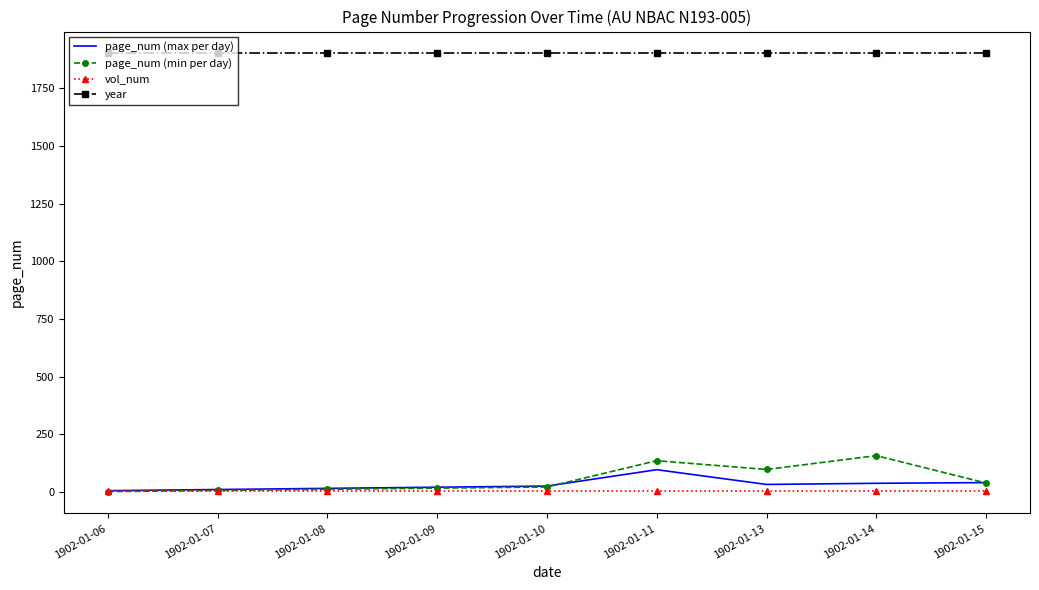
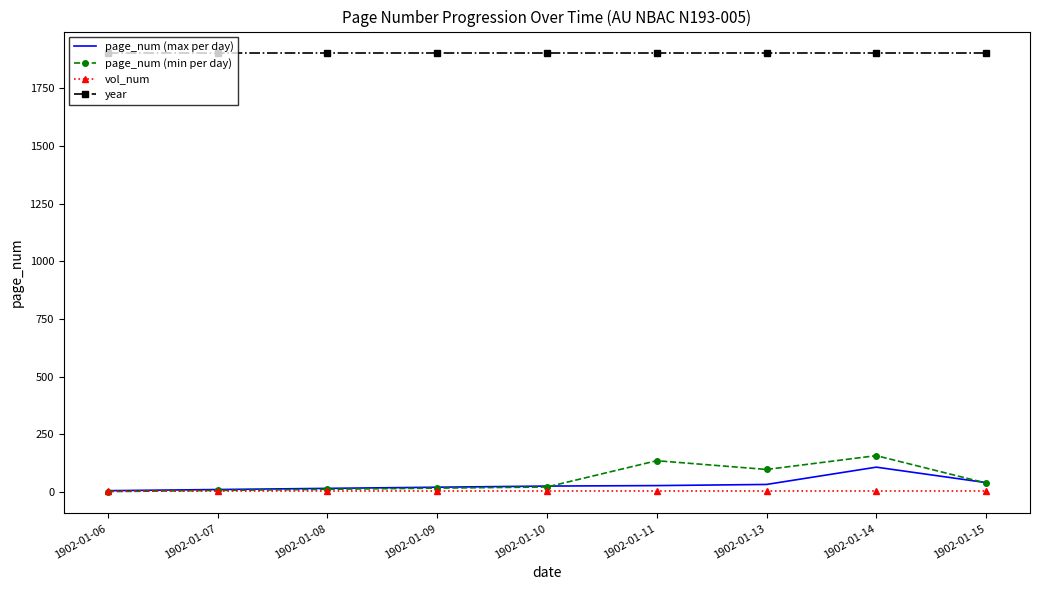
  {
    "page_num (max per day)": {
-     "1902-01-11": 100,
+     "1902-01-11": 30,
      "1902-01-13": 30,
-     "1902-01-14": 40
+     "1902-01-14": 110
    },
    "page_num (min per day)": {
      "1902-01-11": 140,
      "1902-01-13": 100,
      "1902-01-14": 160
    },
    "vol_num": {
      "1902-01-09": 10,
      "1902-01-10": 10,
      "1902-01-11": 10,
      "1902-01-13": 10,
      "1902-01-14": 10,
      "1902-01-15": 10
    },
    "year": {
      "1902-01-08": 1900,
      "1902-01-09": 1900,
      "1902-01-10": 1900,
      "1902-01-11": 1900,
      "1902-01-13": 1900,
      "1902-01-14": 1900,
      "1902-01-15": 1900
    }
  }
